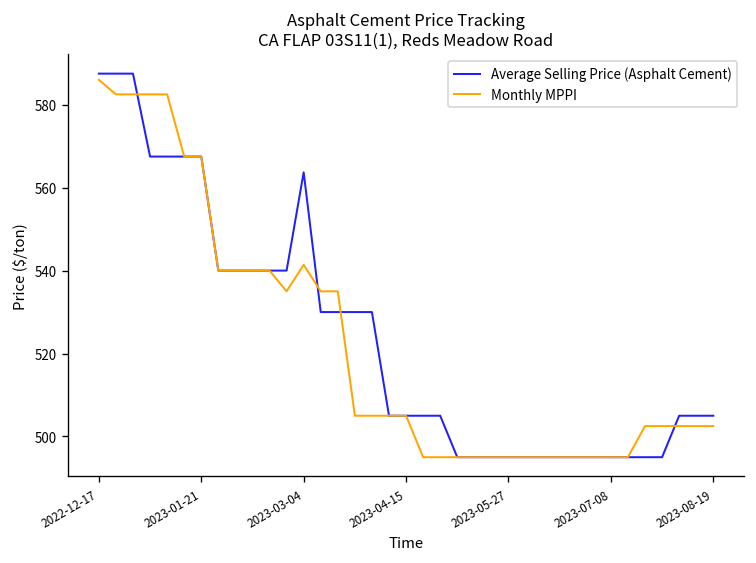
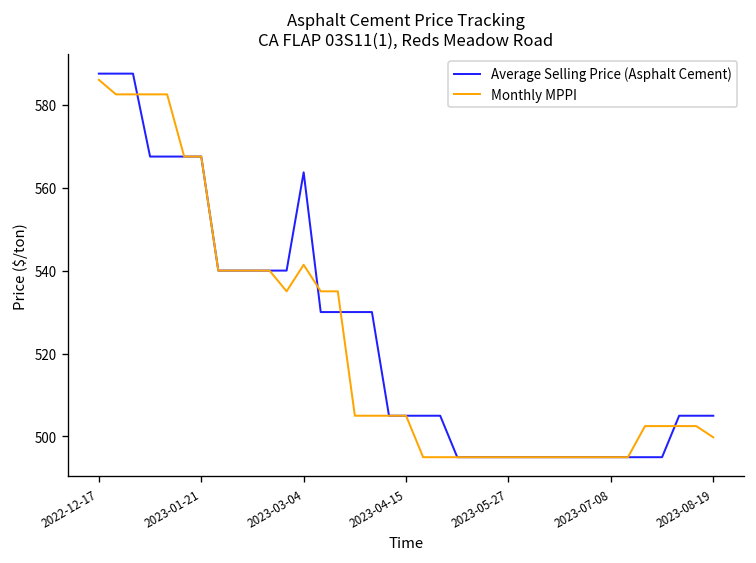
  {
    "Average Selling Price (Asphalt Cement)": {
      "2022-12-17": 588,
      "2023-03-04": 564,
      "2023-08-19": 505
    },
    "Monthly MPPI": {
      "2022-12-17": 586,
      "2023-03-04": 541,
-     "2023-08-19": 503
+     "2023-08-19": 500
    }
  }
